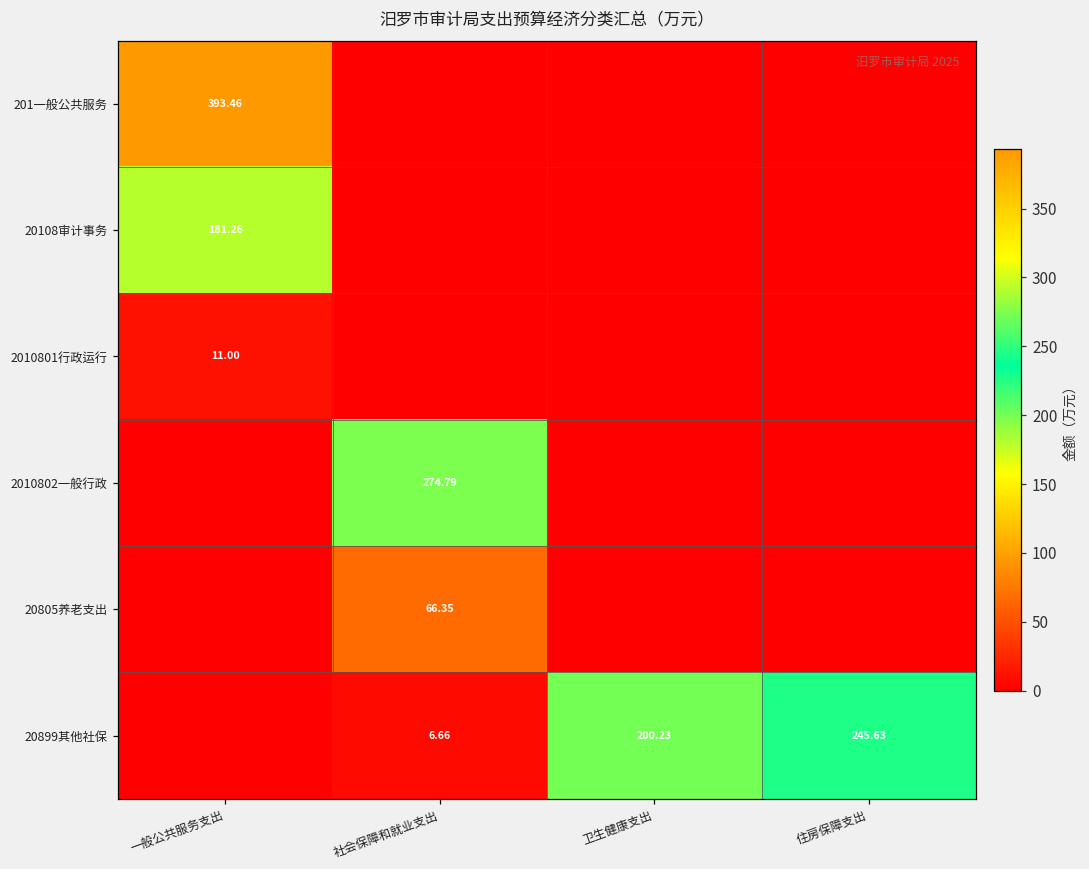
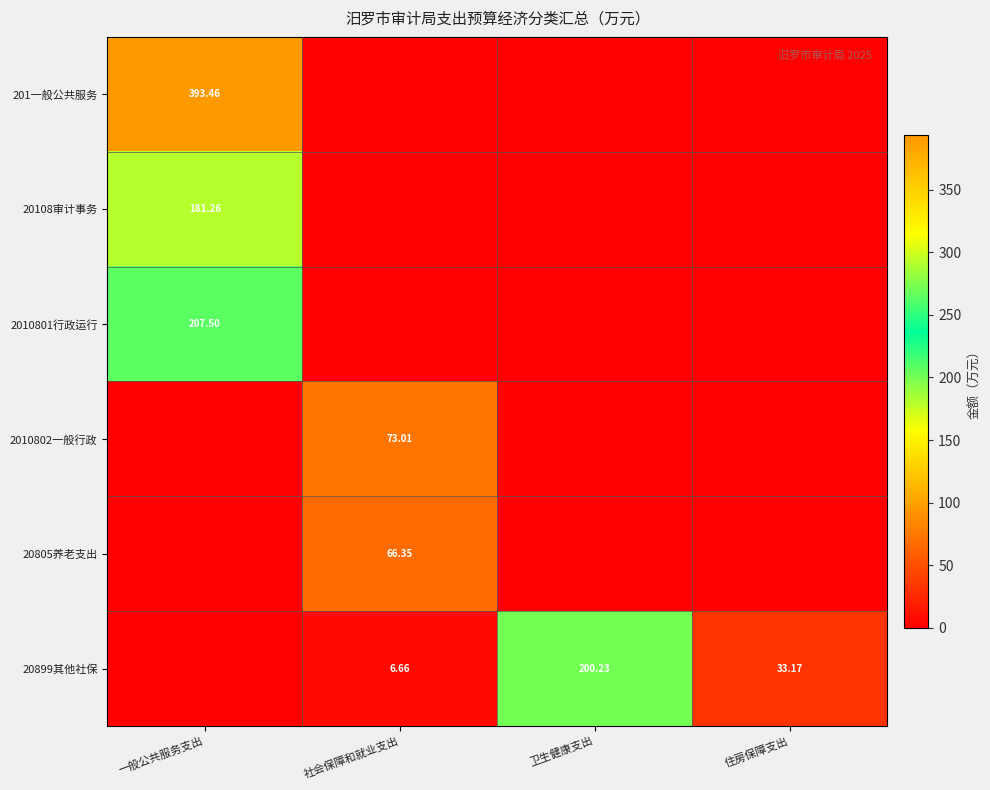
  {
    "201一般公共服务": {
      "一般公共服务支出": 393.46,
      "住房保障支出": 2025
    },
    "20108审计事务": {
      "一般公共服务支出": 181.26
    },
    "2010801行政运行": {
-     "一般公共服务支出": 11.00
+     "一般公共服务支出": 207.50
    },
    "2010802一般行政": {
-     "社会保障和就业支出": 274.79
+     "社会保障和就业支出": 73.01
    },
    "20805养老支出": {
      "社会保障和就业支出": 66.35
    },
    "20899其他社保": {
      "社会保障和就业支出": 6.66,
      "卫生健康支出": 200.23,
-     "住房保障支出": 245.63
+     "住房保障支出": 33.17
    }
  }
